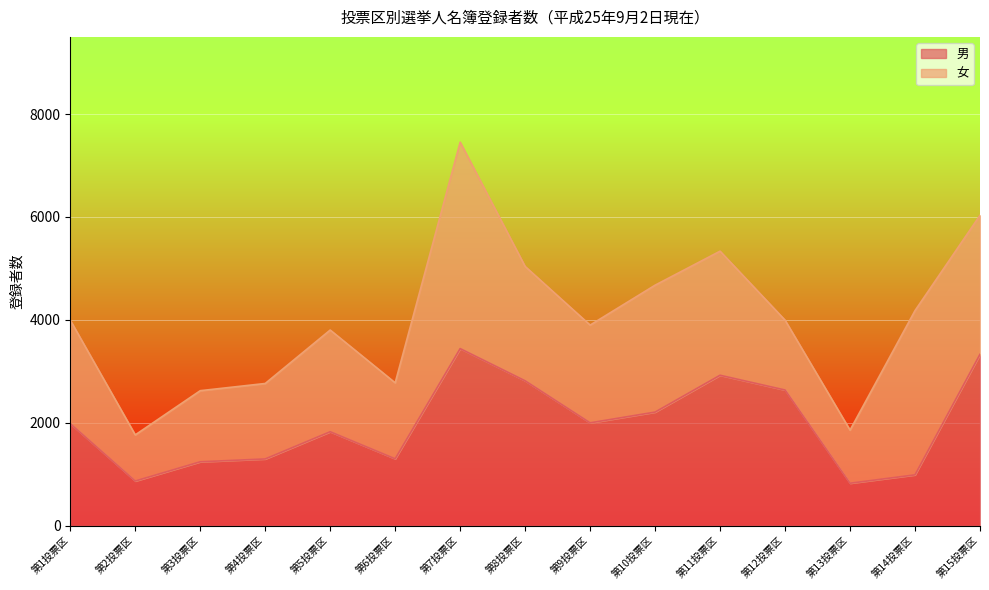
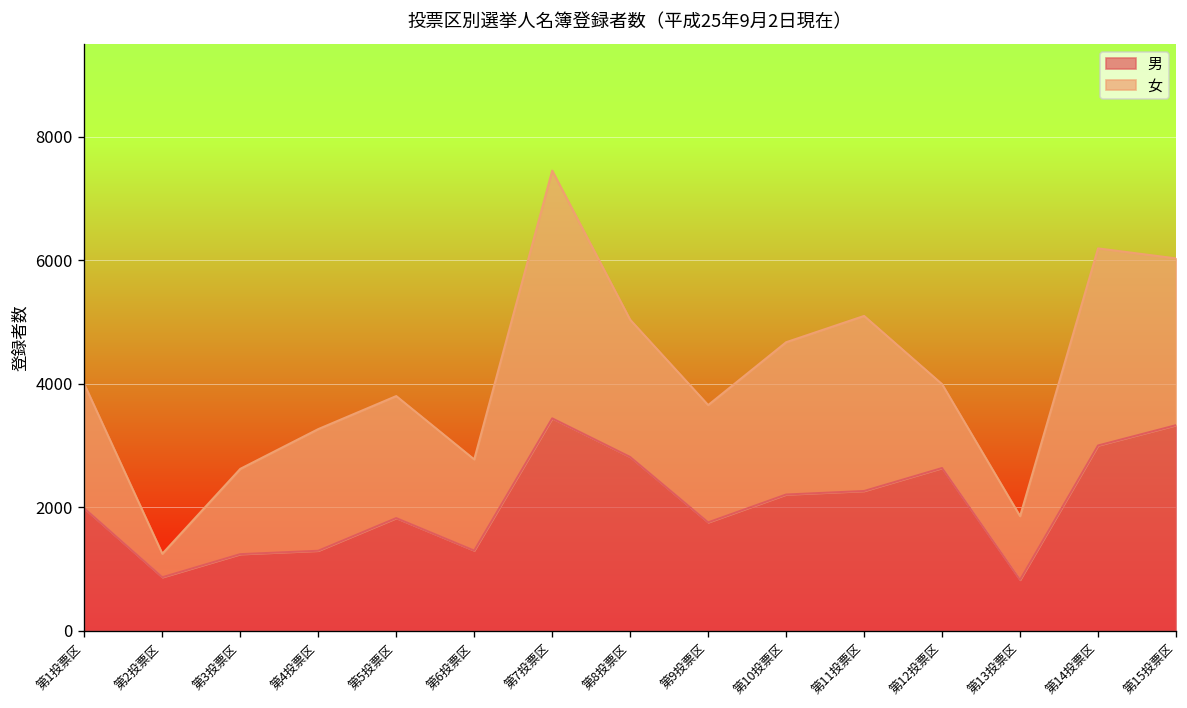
  {
    "男": {
      "第1投票区": 2000,
      "第2投票区": 900,
      "第3投票区": 1200,
      "第4投票区": 1300,
      "第5投票区": 1800,
      "第6投票区": 1300,
      "第7投票区": 3400,
      "第8投票区": 2800,
-     "第9投票区": 2000,
+     "第9投票区": 1800,
      "第10投票区": 2200,
-     "第11投票区": 2900,
+     "第11投票区": 2300,
      "第12投票区": 2600,
      "第13投票区": 800,
-     "第14投票区": 1000,
+     "第14投票区": 3000,
      "第15投票区": 3300
    },
    "女": {
      "第1投票区": 2000,
-     "第2投票区": 900,
+     "第2投票区": 400,
      "第3投票区": 1400,
-     "第4投票区": 1500,
+     "第4投票区": 2000,
      "第5投票区": 2000,
      "第6投票区": 1500,
      "第7投票区": 4000,
      "第8投票区": 2200,
      "第9投票区": 1900,
      "第10投票区": 2500,
-     "第11投票区": 2400,
+     "第11投票区": 2800,
      "第12投票区": 1400,
      "第13投票区": 1000,
      "第14投票区": 3200,
      "第15投票区": 2700
    }
  }
